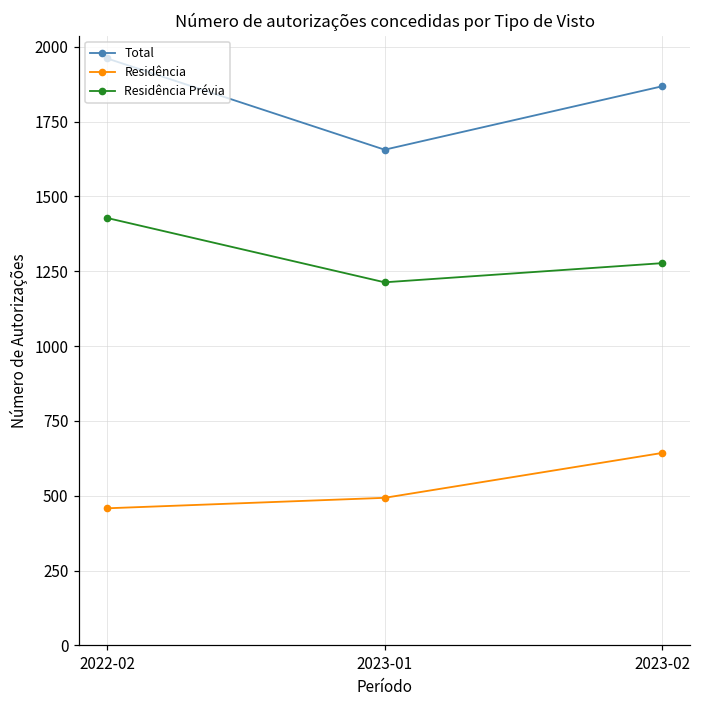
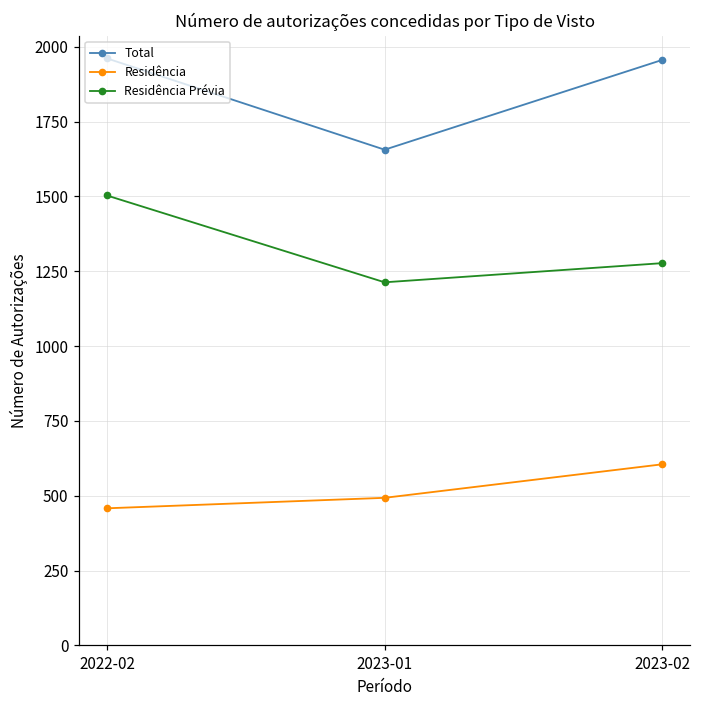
  {
    "Total": {
      "2023-01": 1660,
-     "2023-02": 1870
+     "2023-02": 1960
    },
    "Residência": {
      "2022-02": 460,
      "2023-01": 490,
-     "2023-02": 640
+     "2023-02": 610
    },
    "Residência Prévia": {
-     "2022-02": 1430,
+     "2022-02": 1500,
      "2023-01": 1210,
      "2023-02": 1280
    }
  }
